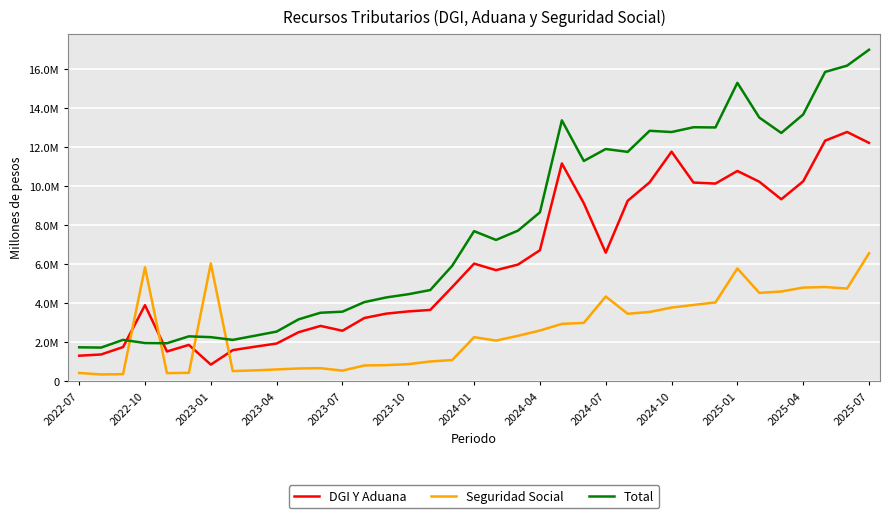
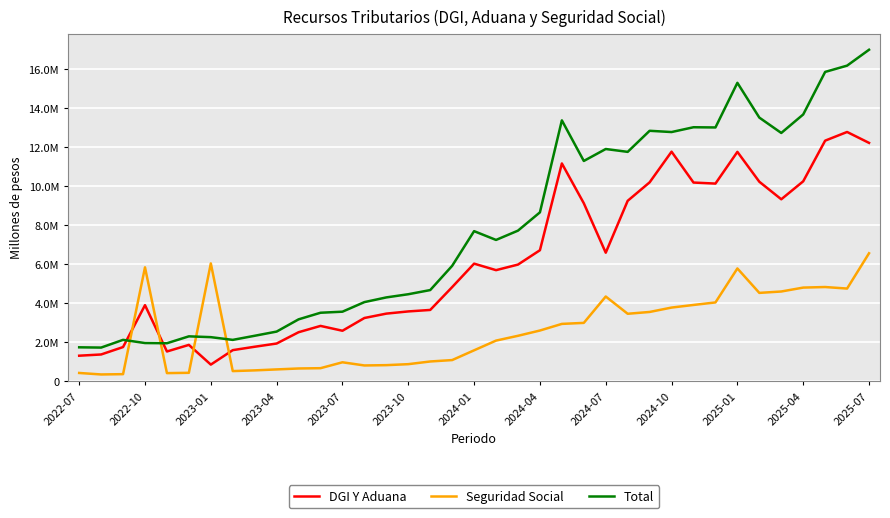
  {
    "DGI Y Aduana": {
      "2022-07": 1300000,
      "2022-10": 3900000,
      "2023-01": 900000,
      "2023-04": 1900000,
      "2023-07": 2600000,
      "2023-10": 3600000,
      "2024-01": 6000000,
      "2024-04": 6700000,
      "2024-07": 6600000,
      "2024-10": 11800000,
-     "2025-01": 10800000,
+     "2025-01": 11800000,
      "2025-04": 10300000,
      "2025-07": 12200000
    },
    "Seguridad Social": {
      "2022-07": 400000,
      "2022-10": 5800000,
      "2023-01": 6000000,
      "2023-04": 600000,
-     "2023-07": 500000,
+     "2023-07": 1000000,
      "2023-10": 900000,
-     "2024-01": 2300000,
+     "2024-01": 1600000,
      "2024-04": 2600000,
      "2024-07": 4300000,
      "2024-10": 3800000,
      "2025-01": 5800000,
      "2025-04": 4800000,
      "2025-07": 6600000
    },
    "Total": {
      "2022-07": 1700000,
      "2022-10": 2000000,
      "2023-01": 2300000,
      "2023-04": 2600000,
      "2023-07": 3600000,
      "2023-10": 4500000,
      "2024-01": 7700000,
      "2024-04": 8700000,
      "2024-07": 11900000,
      "2024-10": 12800000,
      "2025-01": 15300000,
      "2025-04": 13700000,
      "2025-07": 17000000
    }
  }
